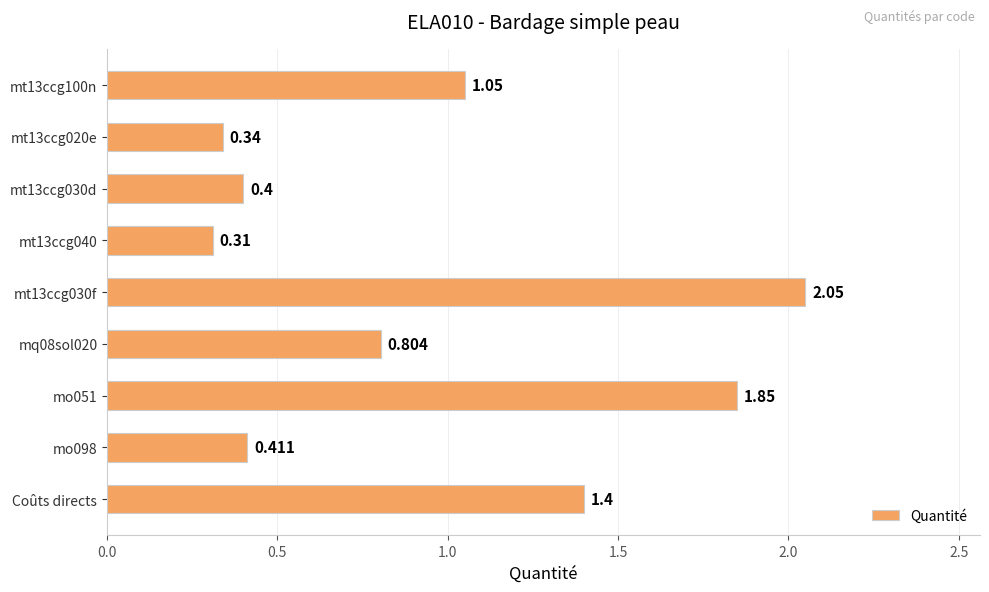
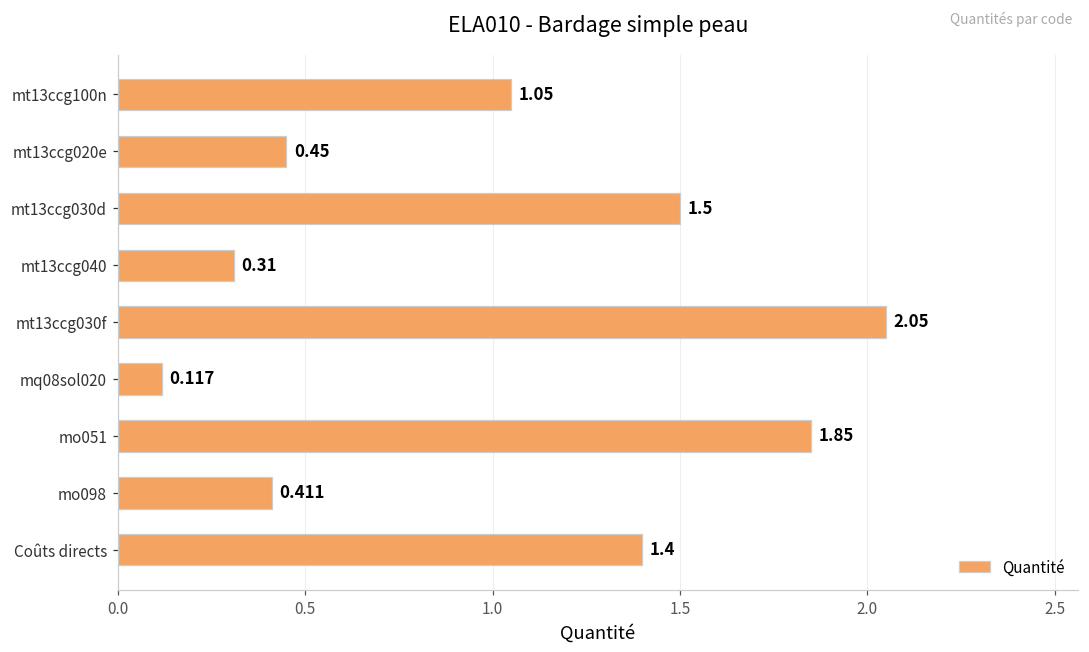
  {
    "mt13ccg100n": 1.05,
-   "mt13ccg020e": 0.34,
-   "mt13ccg030d": 0.4,
+   "mt13ccg020e": 0.45,
+   "mt13ccg030d": 1.5,
    "mt13ccg040": 0.31,
    "mt13ccg030f": 2.05,
-   "mq08sol020": 0.804,
+   "mq08sol020": 0.117,
    "mo051": 1.85,
    "mo098": 0.411,
    "Coûts directs": 1.4
  }
